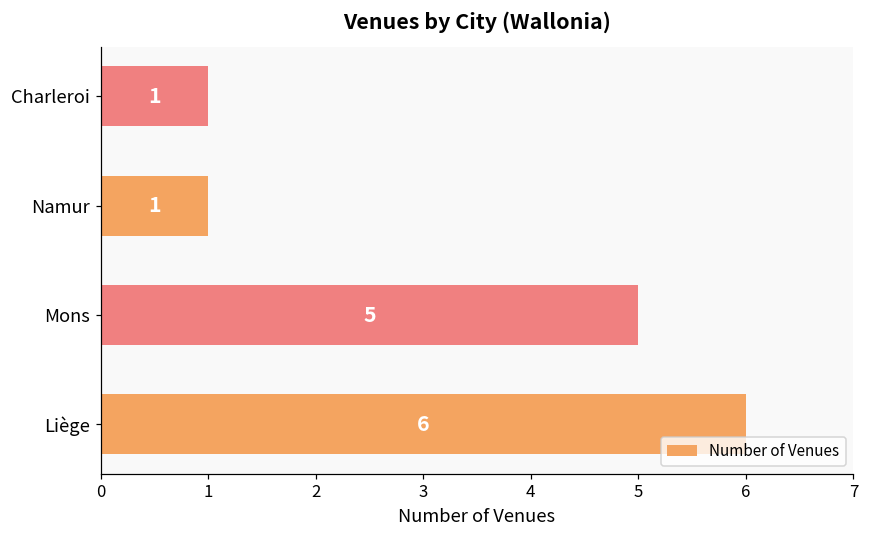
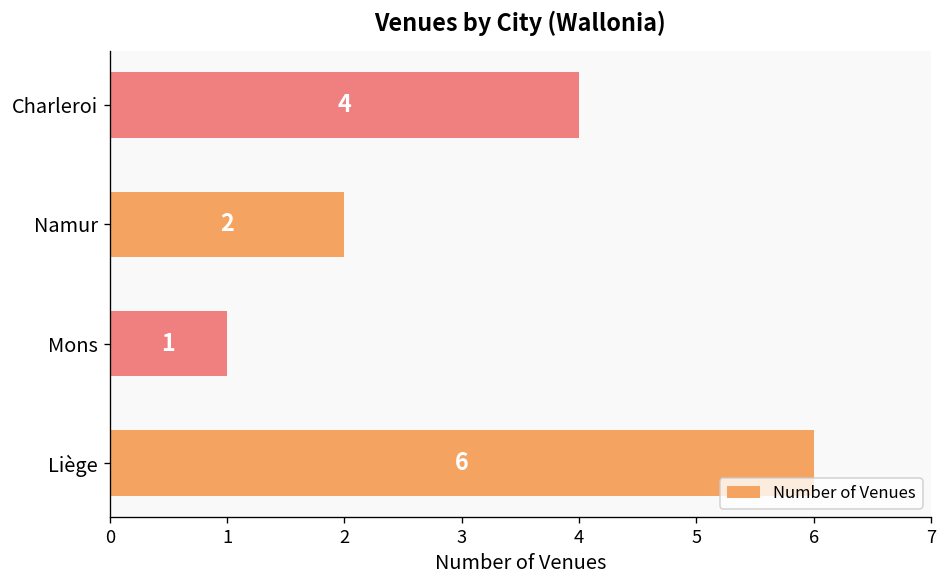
  {
-   "Charleroi": 1,
-   "Namur": 1,
-   "Mons": 5,
+   "Charleroi": 4,
+   "Namur": 2,
+   "Mons": 1,
    "Liège": 6
  }
